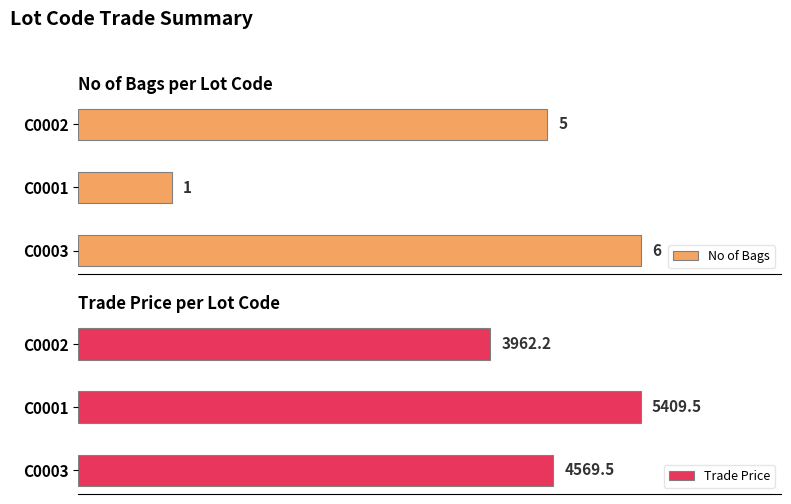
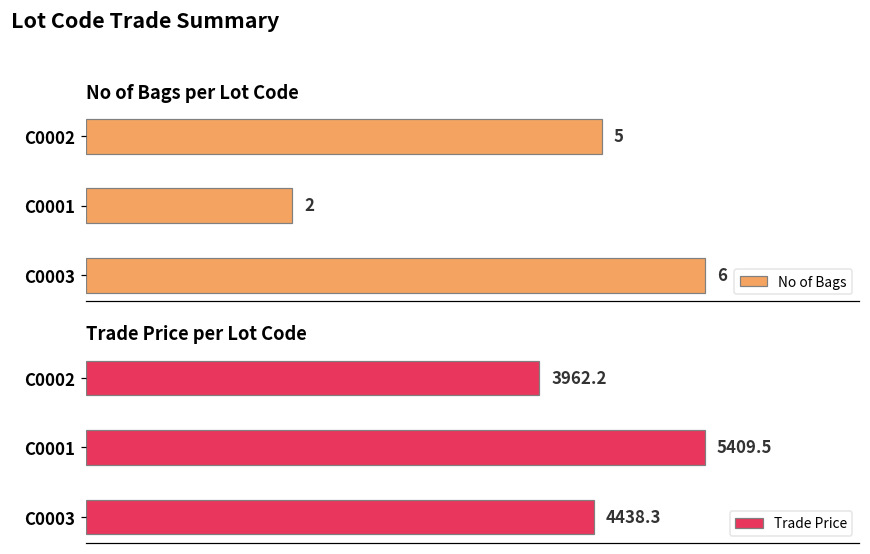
  {
    "No of Bags per Lot Code": {
      "C0002": 5,
-     "C0001": 1,
+     "C0001": 2,
      "C0003": 6
    },
    "Trade Price per Lot Code": {
      "C0002": 3962.2,
      "C0001": 5409.5,
-     "C0003": 4569.5
+     "C0003": 4438.3
    }
  }
